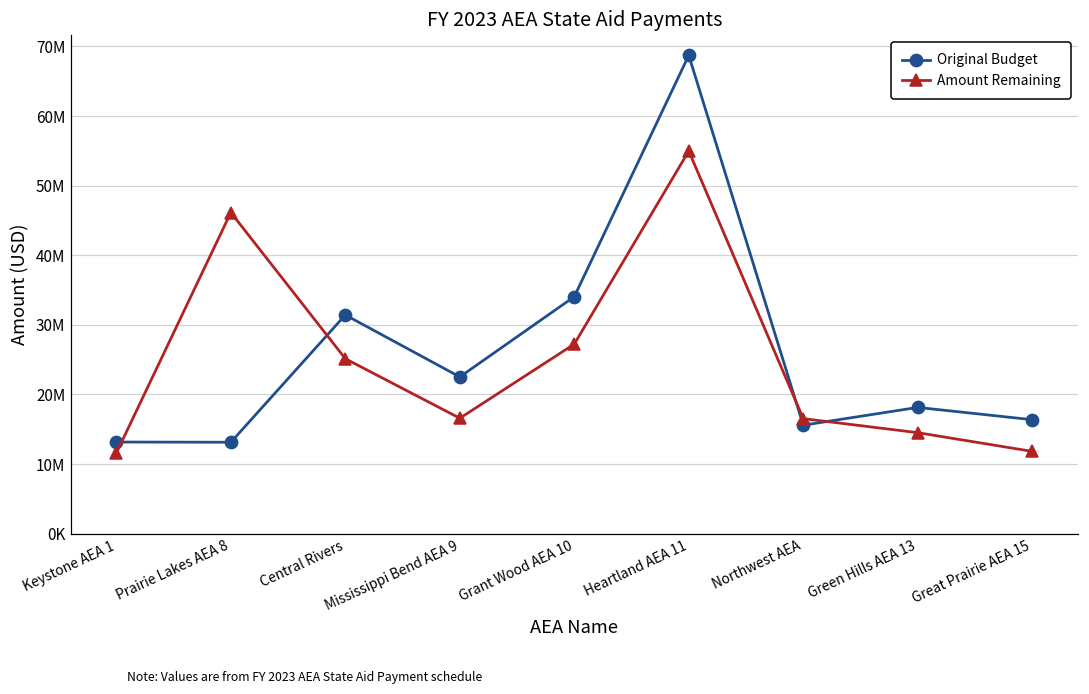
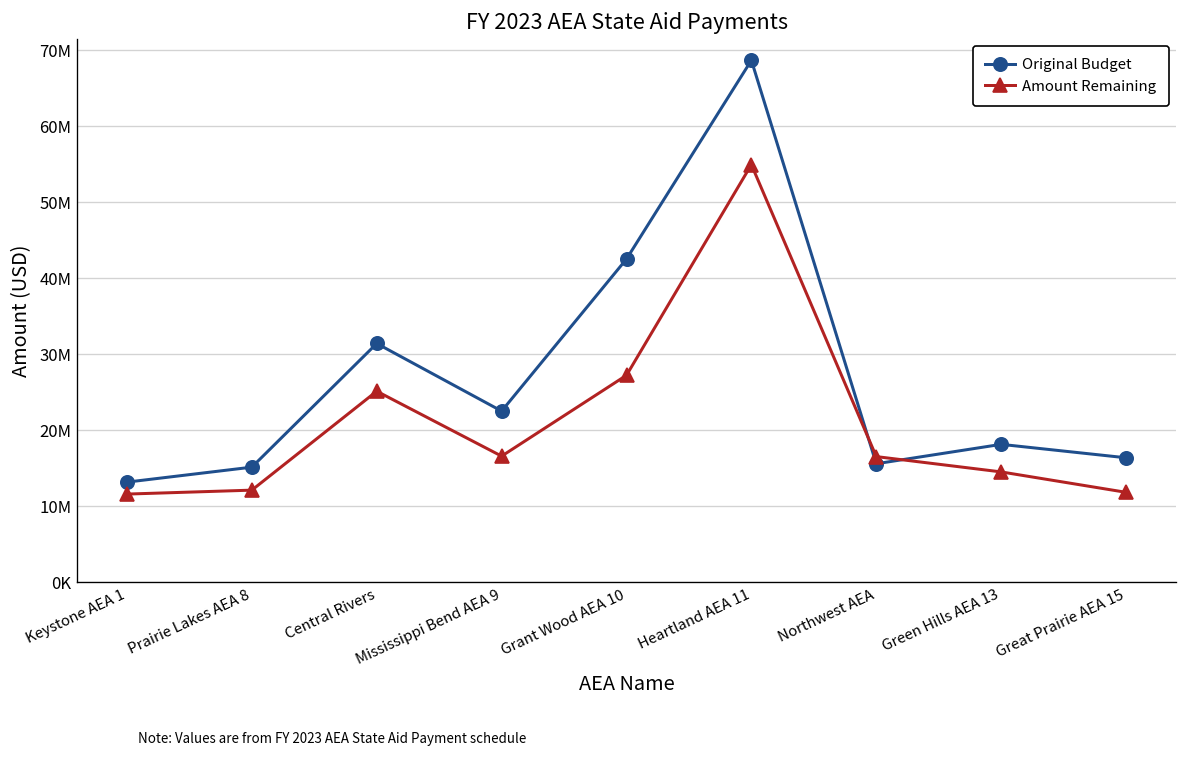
  {
    "Original Budget": {
      "Keystone AEA 1": 13000000,
-     "Prairie Lakes AEA 8": 13000000,
+     "Prairie Lakes AEA 8": 15000000,
      "Central Rivers": 31000000,
      "Mississippi Bend AEA 9": 23000000,
-     "Grant Wood AEA 10": 34000000,
+     "Grant Wood AEA 10": 43000000,
      "Heartland AEA 11": 69000000,
      "Northwest AEA": 16000000,
      "Green Hills AEA 13": 18000000,
      "Great Prairie AEA 15": 16000000
    },
    "Amount Remaining": {
      "Keystone AEA 1": 12000000,
-     "Prairie Lakes AEA 8": 46000000,
+     "Prairie Lakes AEA 8": 12000000,
      "Central Rivers": 25000000,
      "Mississippi Bend AEA 9": 17000000,
      "Grant Wood AEA 10": 27000000,
      "Heartland AEA 11": 55000000,
      "Northwest AEA": 17000000,
      "Green Hills AEA 13": 15000000,
      "Great Prairie AEA 15": 12000000
    }
  }
